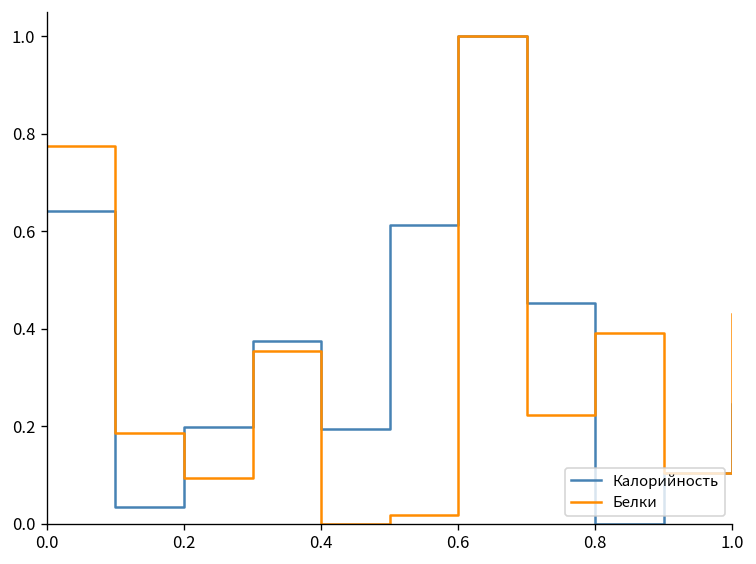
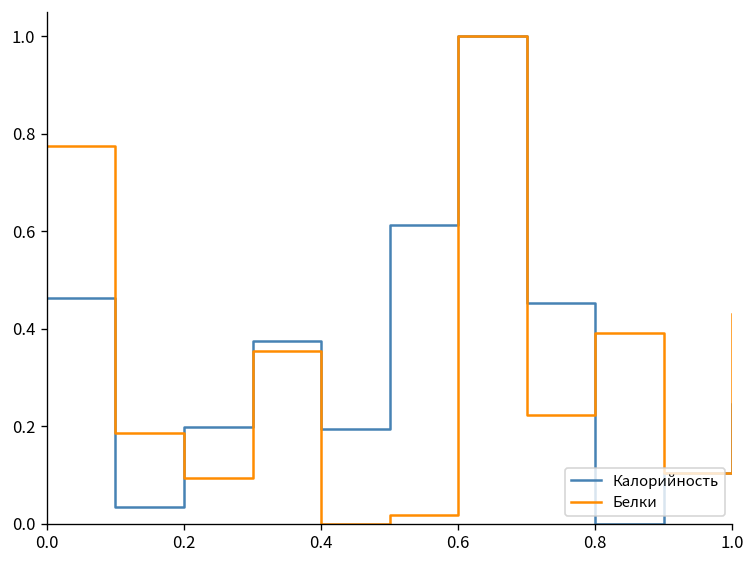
  {
    "Калорийность": {
-     "0.0": 0.64,
+     "0.0": 0.46,
      "0.2": 0.20,
      "0.4": 0.19,
      "0.8": 0.00,
      "1.0": 0.25
    },
    "Белки": {
      "0.0": 0.78,
      "0.2": 0.09,
      "0.4": 0.00,
      "0.8": 0.39,
      "1.0": 0.43
    }
  }
